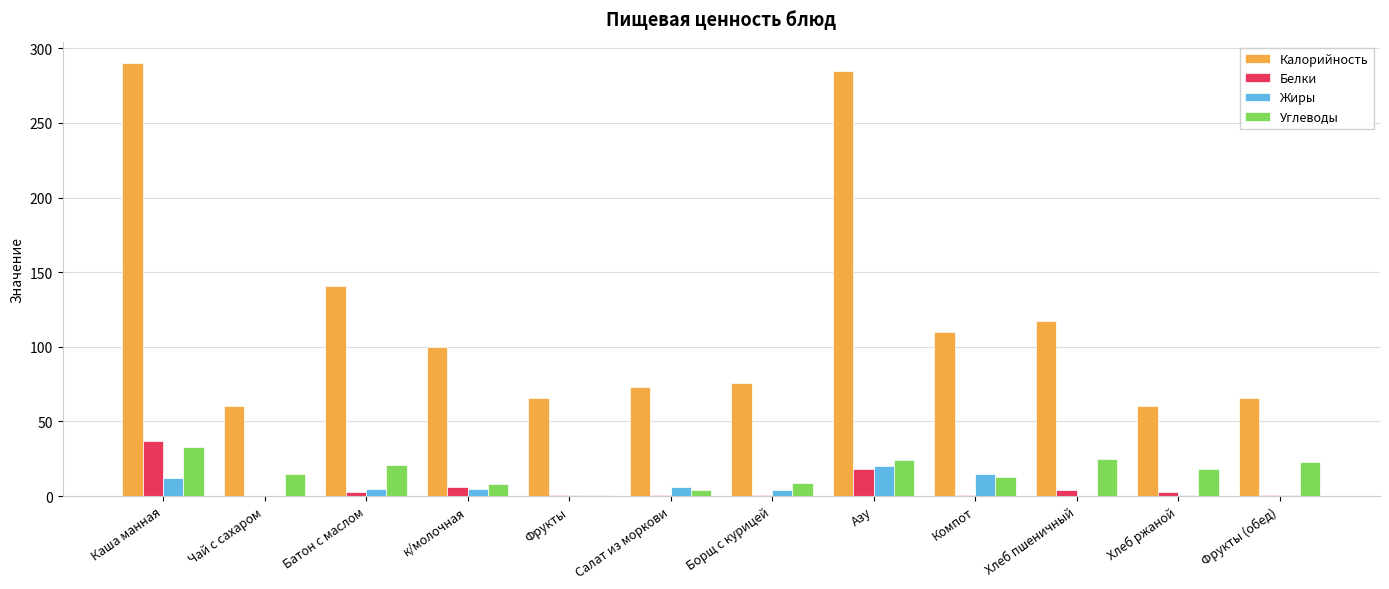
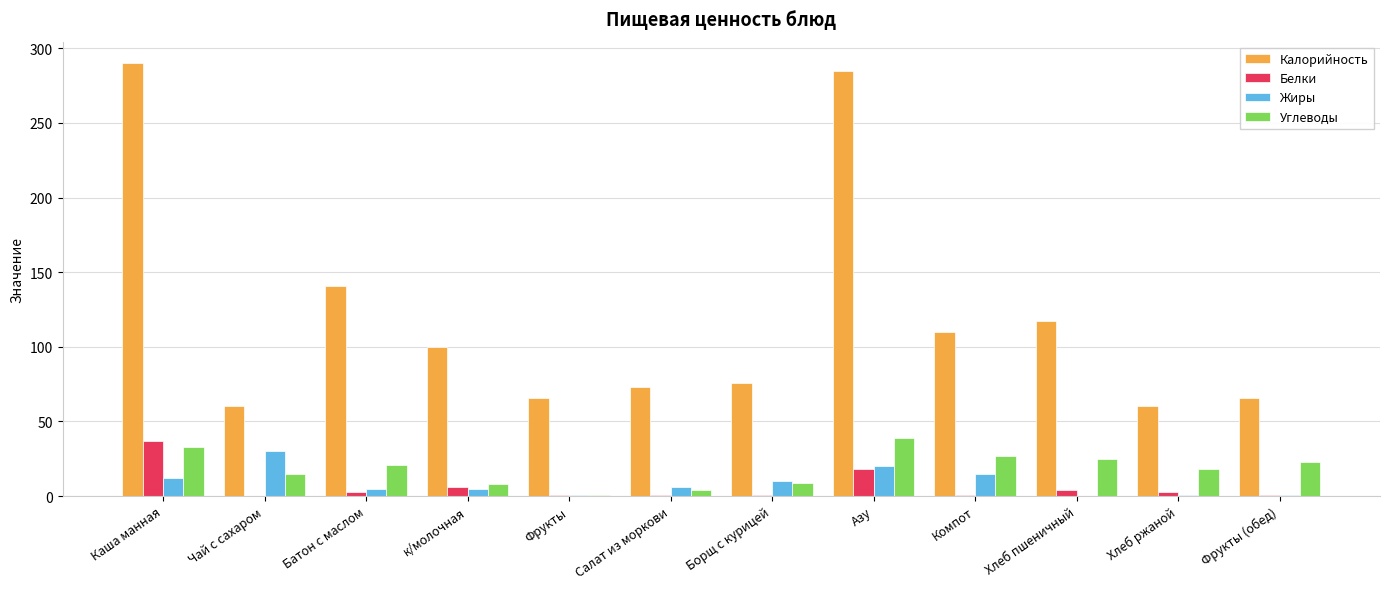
  {
    "Калорийность": {
      "Каша манная": 290,
      "Чай с сахаром": 60,
      "Батон с маслом": 141,
      "к/молочная": 100,
      "Фрукты": 66,
      "Салат из моркови": 73,
      "Борщ с курицей": 76,
      "Азу": 285,
      "Компот": 110,
      "Хлеб пшеничный": 117,
      "Хлеб ржаной": 60,
      "Фрукты (обед)": 66
    },
    "Белки": {
      "Каша манная": 37,
      "Чай с сахаром": 0,
      "Батон с маслом": 3,
      "к/молочная": 6,
      "Азу": 18,
      "Хлеб пшеничный": 4,
      "Хлеб ржаной": 3
    },
    "Жиры": {
      "Каша манная": 12,
-     "Чай с сахаром": 0,
+     "Чай с сахаром": 30,
      "Батон с маслом": 5,
      "к/молочная": 5,
      "Салат из моркови": 6,
-     "Борщ с курицей": 4,
+     "Борщ с курицей": 10,
      "Азу": 20,
      "Компот": 15,
      "Хлеб пшеничный": 0
    },
    "Углеводы": {
      "Каша манная": 33,
      "Чай с сахаром": 15,
      "Батон с маслом": 21,
      "к/молочная": 8,
      "Салат из моркови": 4,
      "Борщ с курицей": 9,
-     "Азу": 24,
-     "Компот": 13,
+     "Азу": 39,
+     "Компот": 27,
      "Хлеб пшеничный": 25,
      "Хлеб ржаной": 18,
      "Фрукты (обед)": 23
    }
  }
